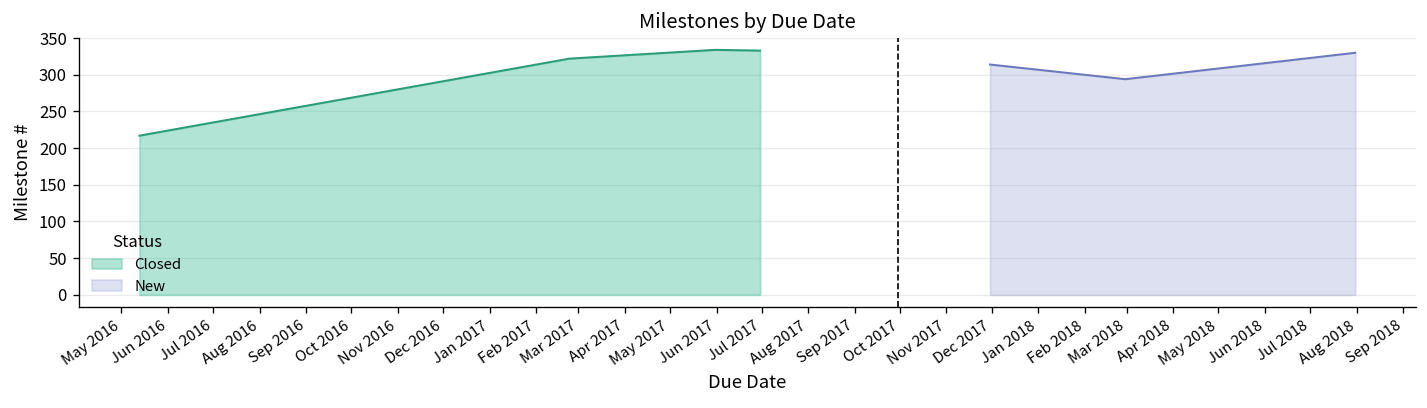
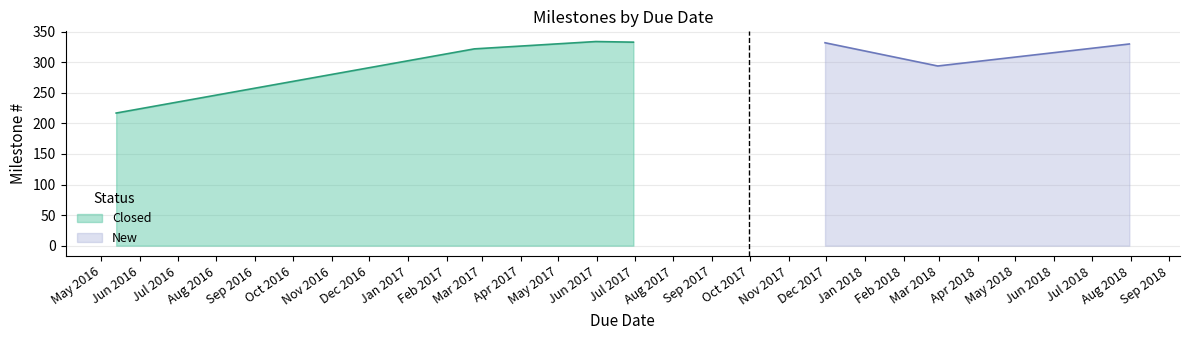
  {
    "New": {
-     "Dec 2017": 310,
+     "Dec 2017": 330,
      "Mar 2018": 290,
      "Aug 2018": 330
    }
  }
